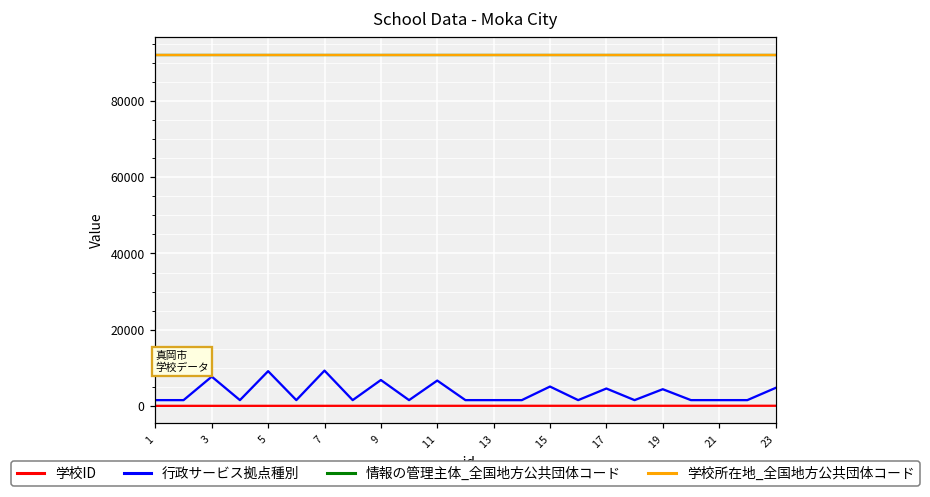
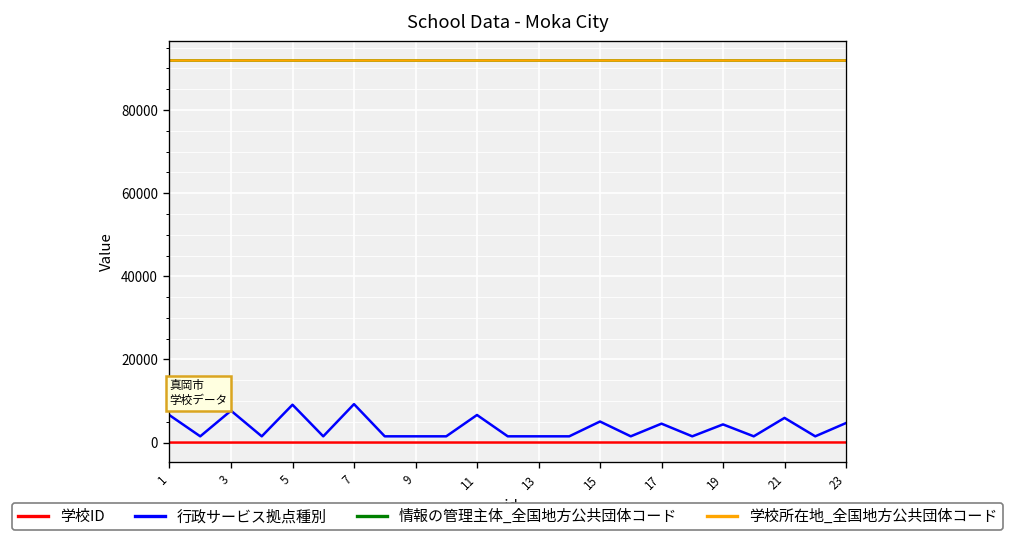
  {
    "学校ID": {
      "1": 0,
      "3": 0,
      "5": 0,
      "7": 0,
      "9": 0,
      "11": 0,
      "13": 0,
      "15": 0,
      "17": 0,
      "19": 0,
      "21": 0,
      "23": 0
    },
    "行政サービス拠点種別": {
-     "1": 2000,
+     "1": 7000,
      "3": 8000,
      "5": 9000,
      "7": 9000,
-     "9": 7000,
+     "9": 2000,
      "11": 7000,
      "13": 2000,
      "15": 5000,
      "17": 5000,
      "19": 4000,
-     "21": 2000,
+     "21": 6000,
      "23": 5000
    },
    "学校所在地_全国地方公共団体コード": {
      "1": 92000,
      "3": 92000,
      "5": 92000,
      "7": 92000,
      "9": 92000,
      "11": 92000,
      "13": 92000,
      "15": 92000,
      "17": 92000,
      "19": 92000,
      "21": 92000,
      "23": 92000
    }
  }
